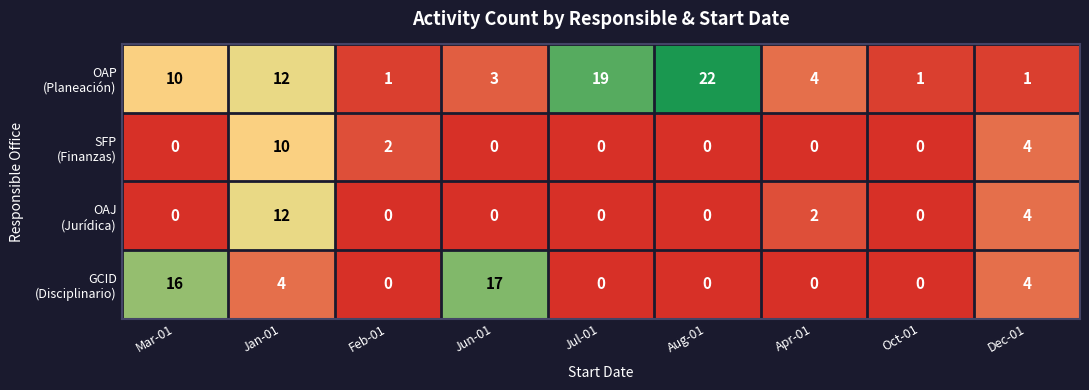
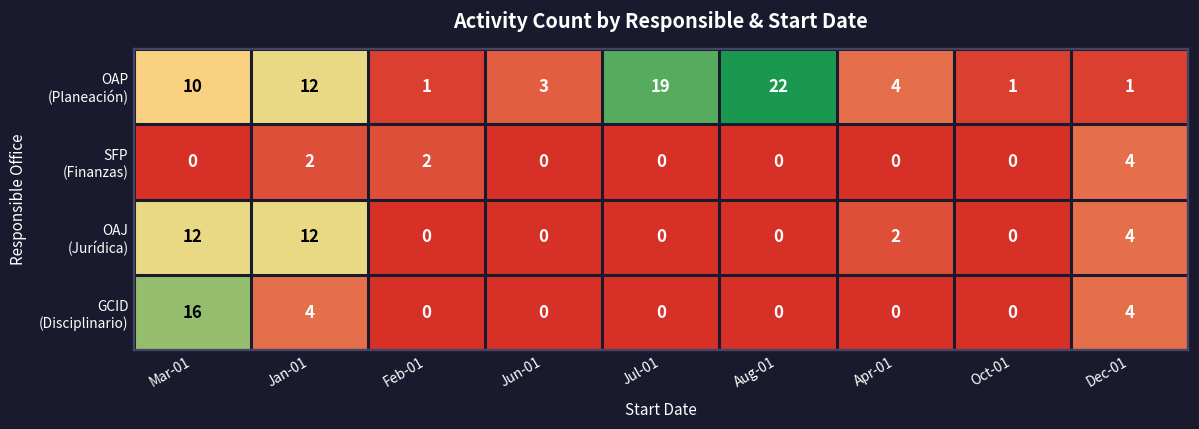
  {
    "OAP (Planeación)": {
      "Mar-01": 10,
      "Jan-01": 12,
      "Feb-01": 1,
      "Jun-01": 3,
      "Jul-01": 19,
      "Aug-01": 22,
      "Apr-01": 4,
      "Oct-01": 1,
      "Dec-01": 1
    },
    "SFP (Finanzas)": {
      "Mar-01": 0,
-     "Jan-01": 10,
+     "Jan-01": 2,
      "Feb-01": 2,
      "Jun-01": 0,
      "Jul-01": 0,
      "Aug-01": 0,
      "Apr-01": 0,
      "Oct-01": 0,
      "Dec-01": 4
    },
    "OAJ (Jurídica)": {
-     "Mar-01": 0,
+     "Mar-01": 12,
      "Jan-01": 12,
      "Feb-01": 0,
      "Jun-01": 0,
      "Jul-01": 0,
      "Aug-01": 0,
      "Apr-01": 2,
      "Oct-01": 0,
      "Dec-01": 4
    },
    "GCID (Disciplinario)": {
      "Mar-01": 16,
      "Jan-01": 4,
      "Feb-01": 0,
-     "Jun-01": 17,
+     "Jun-01": 0,
      "Jul-01": 0,
      "Aug-01": 0,
      "Apr-01": 0,
      "Oct-01": 0,
      "Dec-01": 4
    }
  }
